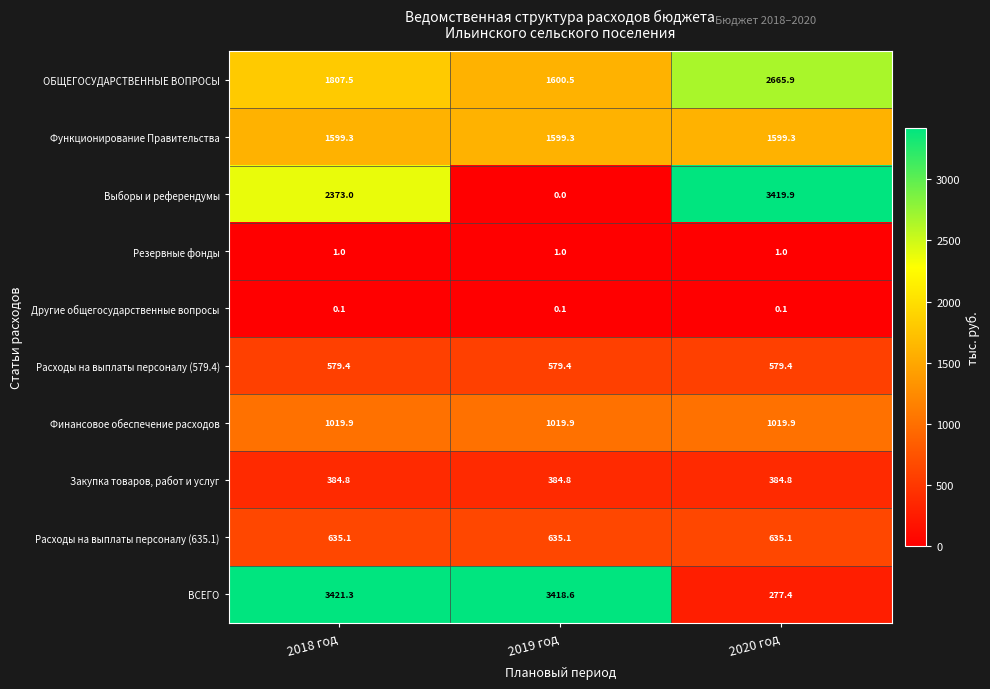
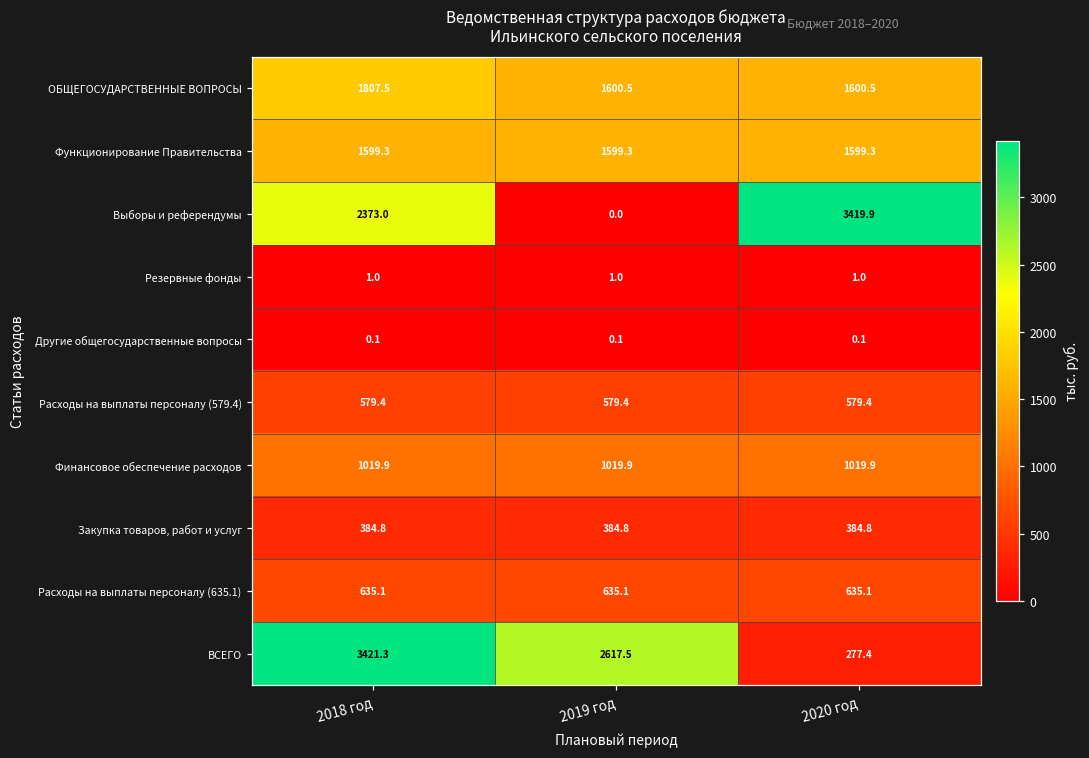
  {
    "ОБЩЕГОСУДАРСТВЕННЫЕ ВОПРОСЫ": {
      "2018 год": 1807.5,
      "2019 год": 1600.5,
-     "2020 год": 2665.9
+     "2020 год": 1600.5
    },
    "Функционирование Правительства": {
      "2018 год": 1599.3,
      "2019 год": 1599.3,
      "2020 год": 1599.3
    },
    "Выборы и референдумы": {
      "2018 год": 2373.0,
      "2019 год": 0.0,
      "2020 год": 3419.9
    },
    "Резервные фонды": {
      "2018 год": 1.0,
      "2019 год": 1.0,
      "2020 год": 1.0
    },
    "Другие общегосударственные вопросы": {
      "2018 год": 0.1,
      "2019 год": 0.1,
      "2020 год": 0.1
    },
    "Расходы на выплаты персоналу (579.4)": {
      "2018 год": 579.4,
      "2019 год": 579.4,
      "2020 год": 579.4
    },
    "Финансовое обеспечение расходов": {
      "2018 год": 1019.9,
      "2019 год": 1019.9,
      "2020 год": 1019.9
    },
    "Закупка товаров, работ и услуг": {
      "2018 год": 384.8,
      "2019 год": 384.8,
      "2020 год": 384.8
    },
    "Расходы на выплаты персоналу (635.1)": {
      "2018 год": 635.1,
      "2019 год": 635.1,
      "2020 год": 635.1
    },
    "ВСЕГО": {
      "2018 год": 3421.3,
-     "2019 год": 3418.6,
+     "2019 год": 2617.5,
      "2020 год": 277.4
    }
  }
